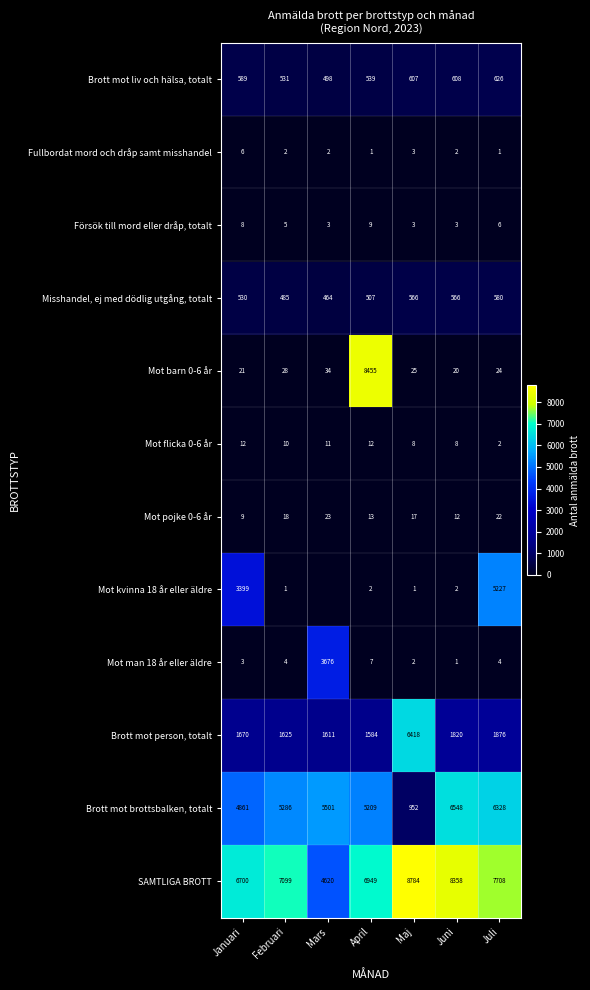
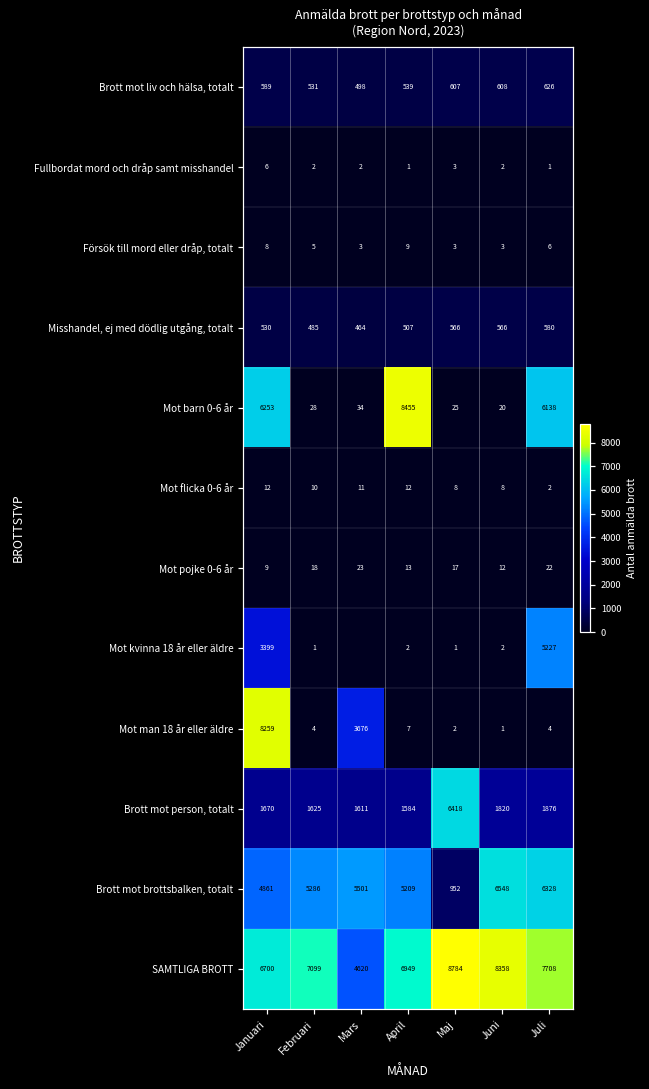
  {
    "Brott mot liv och hälsa, totalt": {
      "Januari": 589,
      "Februari": 531,
      "Mars": 498,
      "April": 539,
      "Maj": 607,
      "Juni": 608,
      "Juli": 626
    },
    "Fullbordat mord och dråp samt misshandel": {
      "Januari": 6,
      "Februari": 2,
      "Mars": 2,
      "April": 1,
      "Maj": 3,
      "Juni": 2,
      "Juli": 1
    },
    "Försök till mord eller dråp, totalt": {
      "Januari": 8,
      "Februari": 5,
      "Mars": 3,
      "April": 9,
      "Maj": 3,
      "Juni": 3,
      "Juli": 6
    },
    "Misshandel, ej med dödlig utgång, totalt": {
      "Januari": 530,
      "Februari": 485,
      "Mars": 464,
      "April": 507,
      "Maj": 566,
      "Juni": 566,
      "Juli": 580
    },
    "Mot barn 0-6 år": {
-     "Januari": 21,
+     "Januari": 6253,
      "Februari": 28,
      "Mars": 34,
      "April": 8455,
      "Maj": 25,
      "Juni": 20,
-     "Juli": 24
+     "Juli": 6138
    },
    "Mot flicka 0-6 år": {
      "Januari": 12,
      "Februari": 10,
      "Mars": 11,
      "April": 12,
      "Maj": 8,
      "Juni": 8,
      "Juli": 2
    },
    "Mot pojke 0-6 år": {
      "Januari": 9,
      "Februari": 18,
      "Mars": 23,
      "April": 13,
      "Maj": 17,
      "Juni": 12,
      "Juli": 22
    },
    "Mot kvinna 18 år eller äldre": {
      "Januari": 3399,
      "Februari": 1,
      "April": 2,
      "Maj": 1,
      "Juni": 2,
      "Juli": 5227
    },
    "Mot man 18 år eller äldre": {
-     "Januari": 3,
+     "Januari": 8259,
      "Februari": 4,
      "Mars": 3676,
      "April": 7,
      "Maj": 2,
      "Juni": 1,
      "Juli": 4
    },
    "Brott mot person, totalt": {
      "Januari": 1670,
      "Februari": 1625,
      "Mars": 1611,
      "April": 1584,
      "Maj": 6418,
      "Juni": 1820,
      "Juli": 1876
    },
    "Brott mot brottsbalken, totalt": {
      "Januari": 4861,
      "Februari": 5286,
      "Mars": 5501,
      "April": 5209,
      "Maj": 952,
      "Juni": 6548,
      "Juli": 6328
    },
    "SAMTLIGA BROTT": {
      "Januari": 6700,
      "Februari": 7099,
      "Mars": 4620,
      "April": 6949,
      "Maj": 8784,
      "Juni": 8358,
      "Juli": 7708
    }
  }
